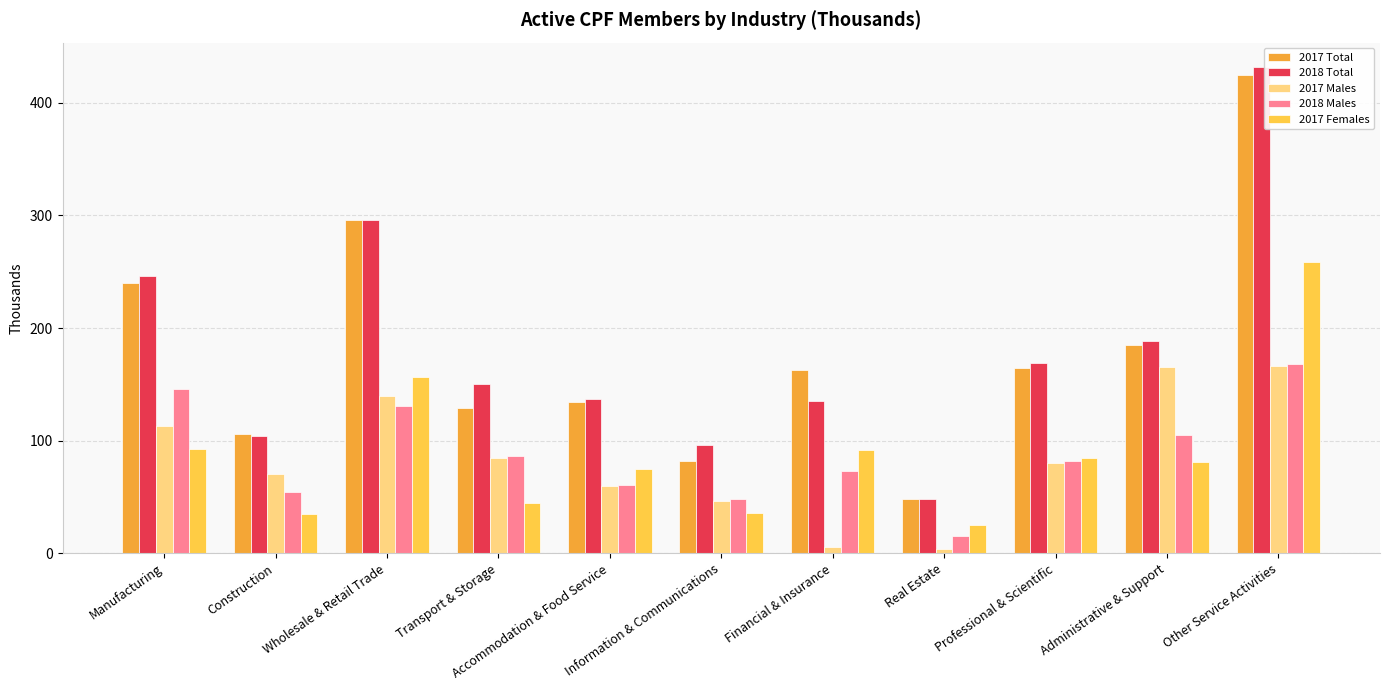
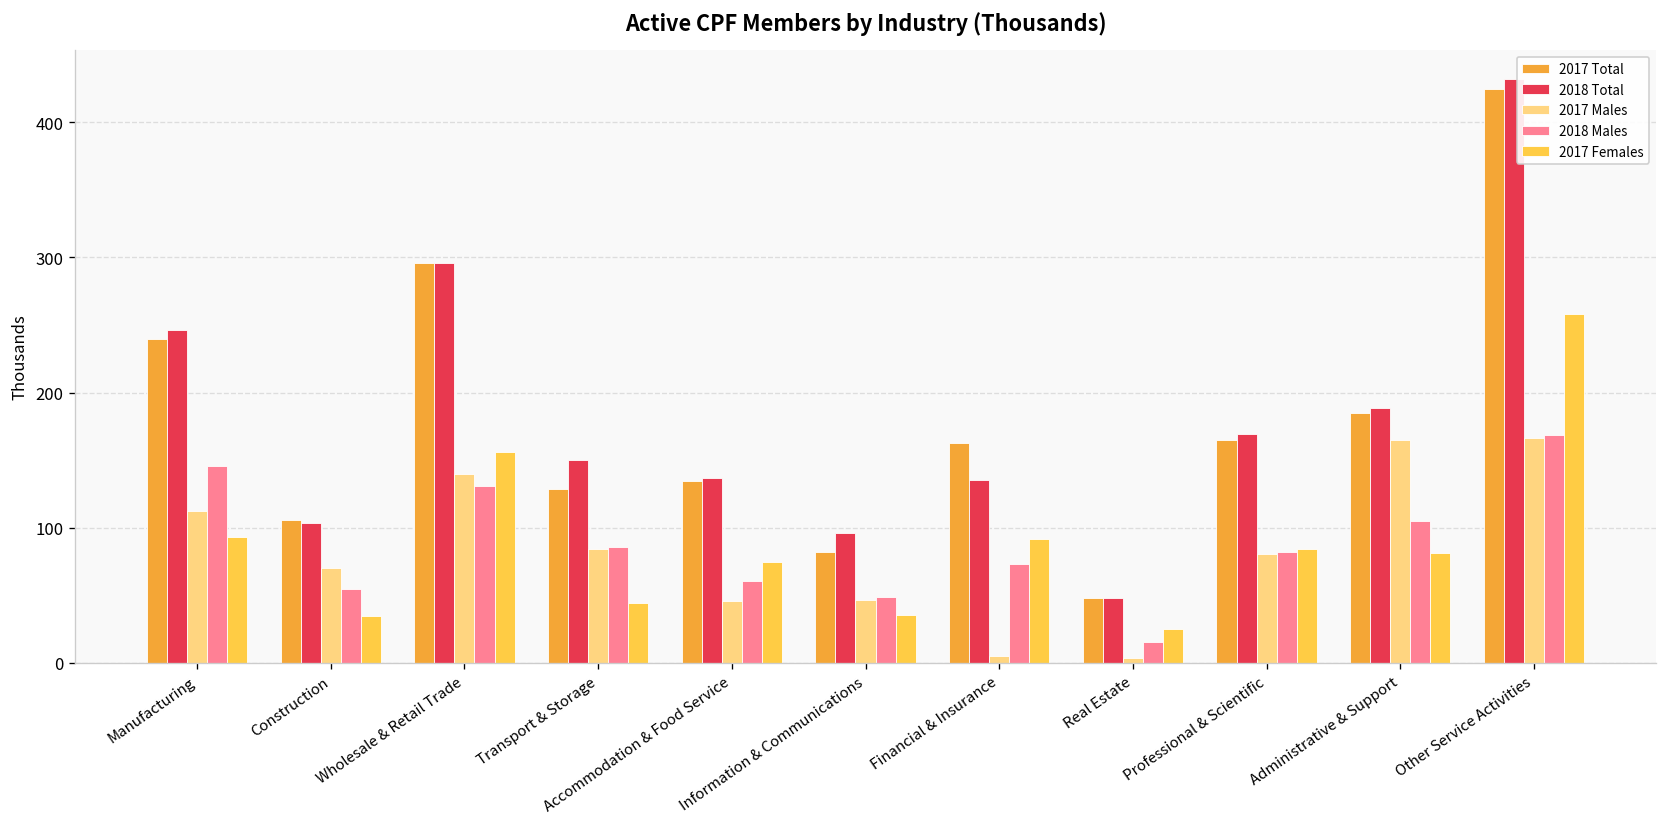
  {
    "2018 Total": {
      "Manufacturing": 246,
      "Construction": 104,
      "Wholesale & Retail Trade": 296,
      "Transport & Storage": 150,
      "Accommodation & Food Service": 137,
      "Information & Communications": 96,
      "Financial & Insurance": 136,
      "Real Estate": 48,
      "Professional & Scientific": 169,
      "Administrative & Support": 188,
      "Other Service Activities": 432
    },
    "2017 Males": {
      "Manufacturing": 113,
      "Construction": 71,
      "Wholesale & Retail Trade": 140,
      "Transport & Storage": 84,
-     "Accommodation & Food Service": 60,
+     "Accommodation & Food Service": 46,
      "Information & Communications": 47,
      "Financial & Insurance": 6,
      "Real Estate": 4,
      "Professional & Scientific": 80,
      "Administrative & Support": 165,
      "Other Service Activities": 167
    },
    "2018 Males": {
      "Manufacturing": 146,
      "Construction": 55,
      "Wholesale & Retail Trade": 131,
      "Transport & Storage": 86,
      "Accommodation & Food Service": 61,
      "Information & Communications": 49,
      "Financial & Insurance": 74,
      "Real Estate": 15,
      "Professional & Scientific": 82,
      "Administrative & Support": 105,
      "Other Service Activities": 168
    }
  }
